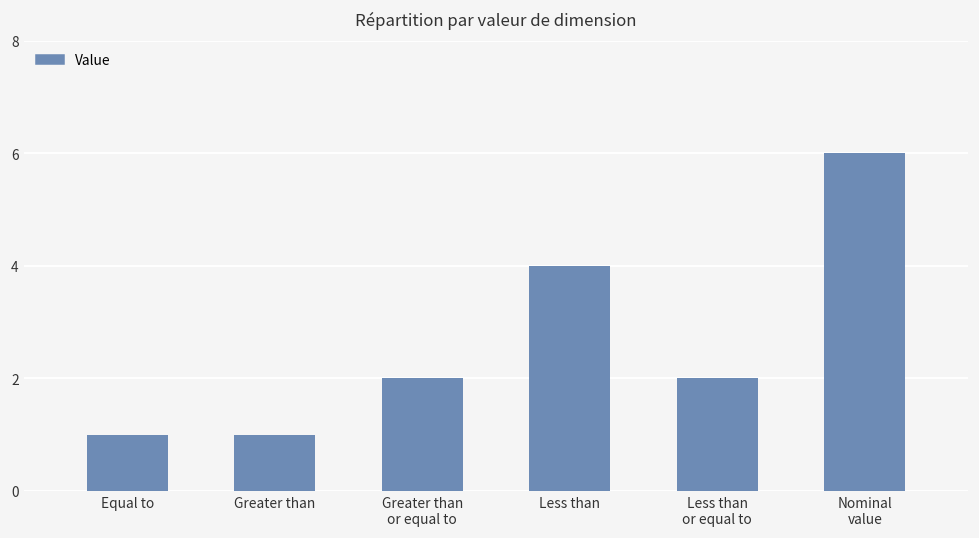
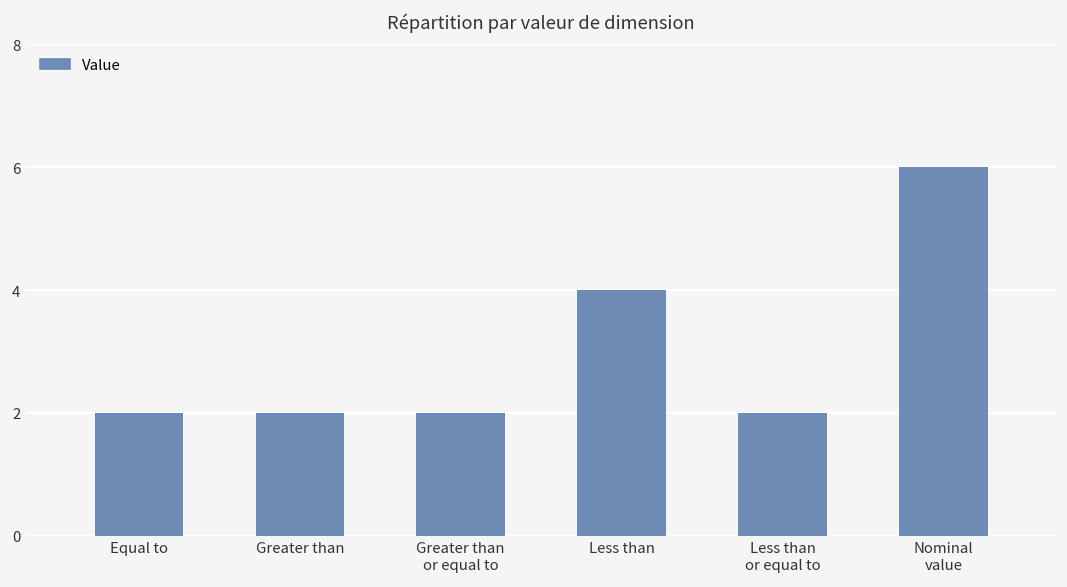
  {
-   "Equal to": 1,
-   "Greater than": 1,
+   "Equal to": 2,
+   "Greater than": 2,
    "Greater than or equal to": 2,
    "Less than": 4,
    "Less than or equal to": 2,
    "Nominal value": 6
  }
